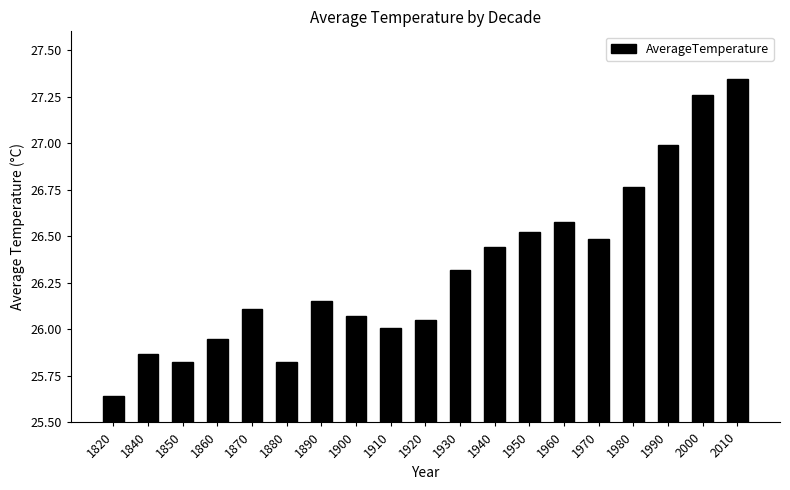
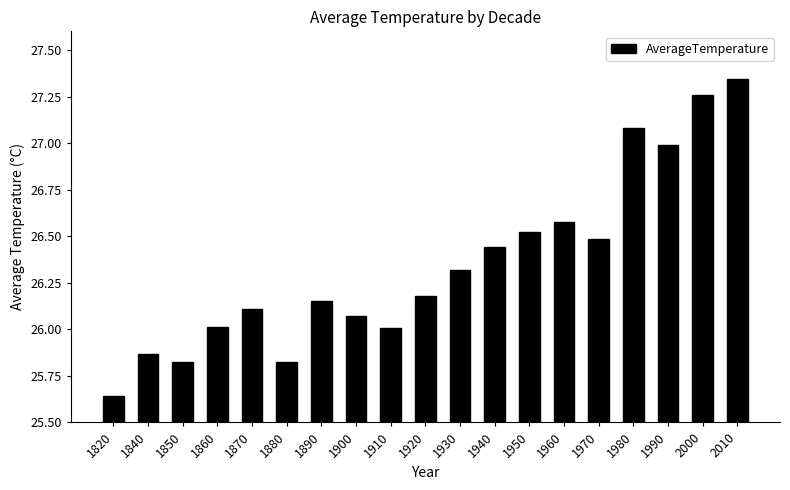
  {
    "1820": 25.64,
    "1840": 25.87,
    "1850": 25.82,
-   "1860": 25.95,
+   "1860": 26.01,
    "1870": 26.11,
    "1880": 25.83,
    "1890": 26.15,
    "1900": 26.07,
    "1910": 26.00,
-   "1920": 26.05,
+   "1920": 26.18,
    "1930": 26.32,
    "1940": 26.44,
    "1950": 26.52,
    "1960": 26.57,
    "1970": 26.48,
-   "1980": 26.77,
+   "1980": 27.08,
    "1990": 26.99,
    "2000": 27.26,
    "2010": 27.34
  }
